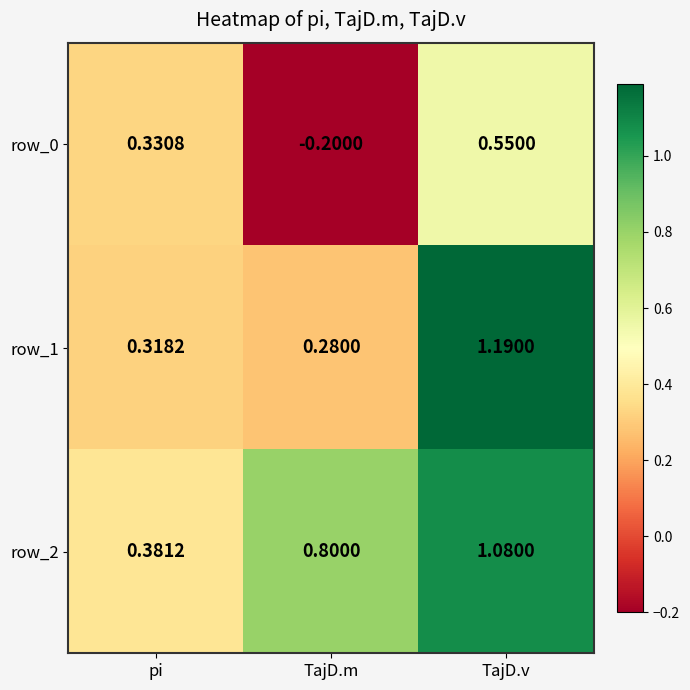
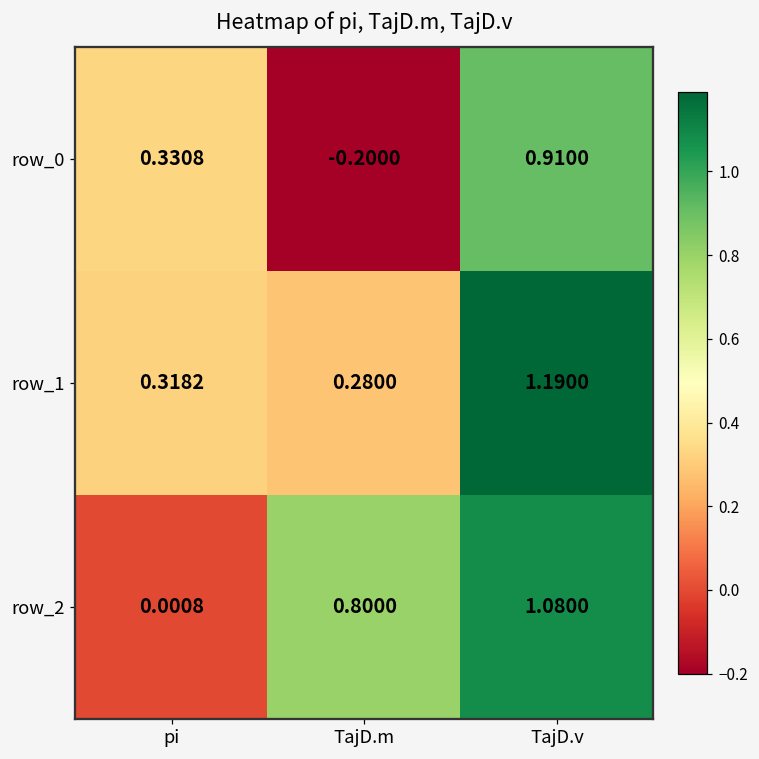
  {
    "row_0": {
      "pi": 0.3308,
      "TajD.m": -0.2000,
-     "TajD.v": 0.5500
+     "TajD.v": 0.9100
    },
    "row_1": {
      "pi": 0.3182,
      "TajD.m": 0.2800,
      "TajD.v": 1.1900
    },
    "row_2": {
-     "pi": 0.3812,
+     "pi": 0.0008,
      "TajD.m": 0.8000,
      "TajD.v": 1.0800
    }
  }
